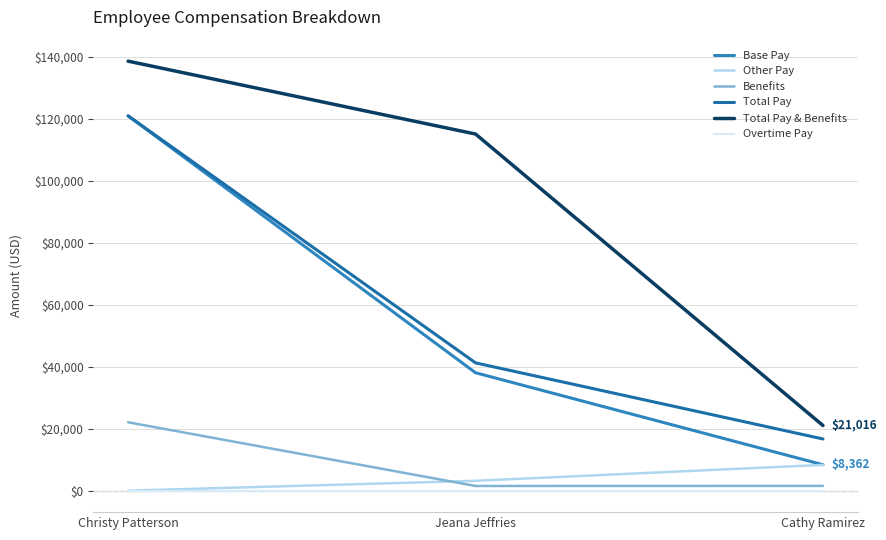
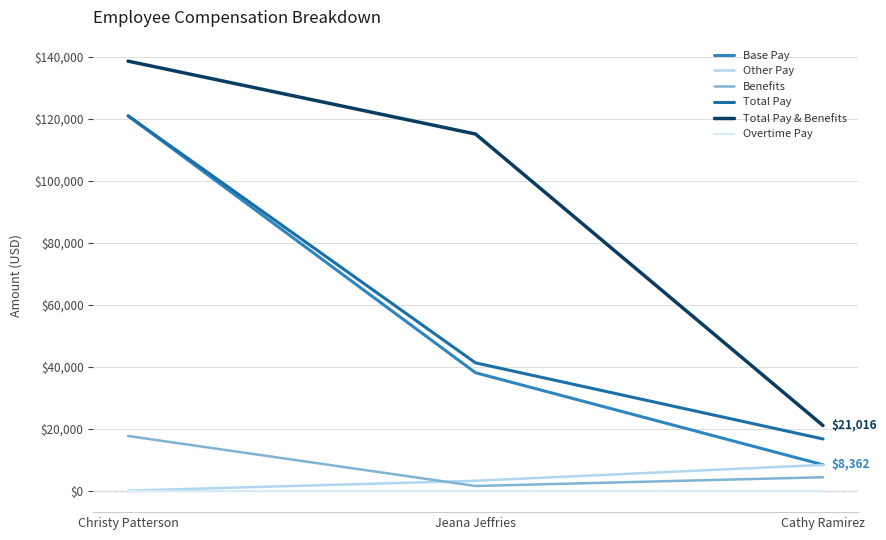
  {
    "Benefits": {
-     "Christy Patterson": "$22,000",
+     "Christy Patterson": "$18,000",
      "Jeana Jeffries": "$2,000",
-     "Cathy Ramirez": "$2,000"
+     "Cathy Ramirez": "$4,000"
    },
    "Total Pay & Benefits": {
      "Cathy Ramirez": "$21,016"
    }
  }
